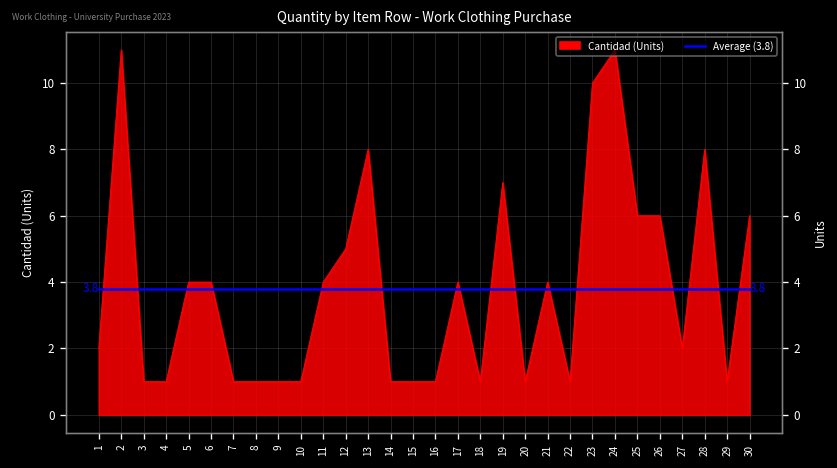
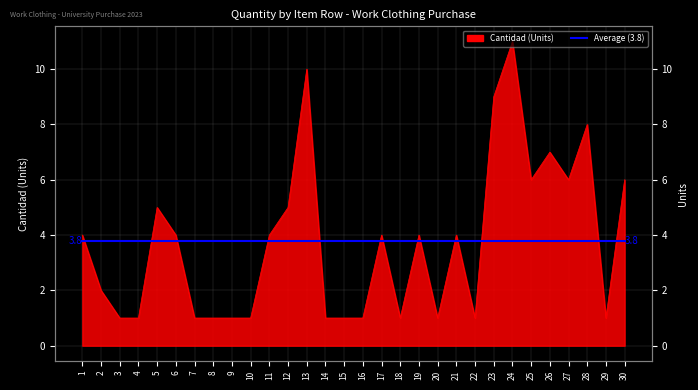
  {
    "Cantidad (Units)": {
-     "1": 2,
-     "2": 11,
+     "1": 4,
+     "2": 2,
      "3": 1,
      "4": 1,
-     "5": 4,
+     "5": 5,
      "6": 4,
      "7": 1,
      "8": 1,
      "9": 1,
      "10": 1,
      "11": 4,
      "12": 5,
-     "13": 8,
+     "13": 10,
      "14": 1,
      "15": 1,
      "16": 1,
      "17": 4,
      "18": 1,
-     "19": 7,
+     "19": 4,
      "20": 1,
      "21": 4,
      "22": 1,
-     "23": 10,
+     "23": 9,
      "25": 6,
-     "26": 6,
-     "27": 2,
+     "26": 7,
+     "27": 6,
      "28": 8,
      "29": 1,
      "30": 6
    },
    "Average (3.8)": {
      "30": 3.8
    }
  }
